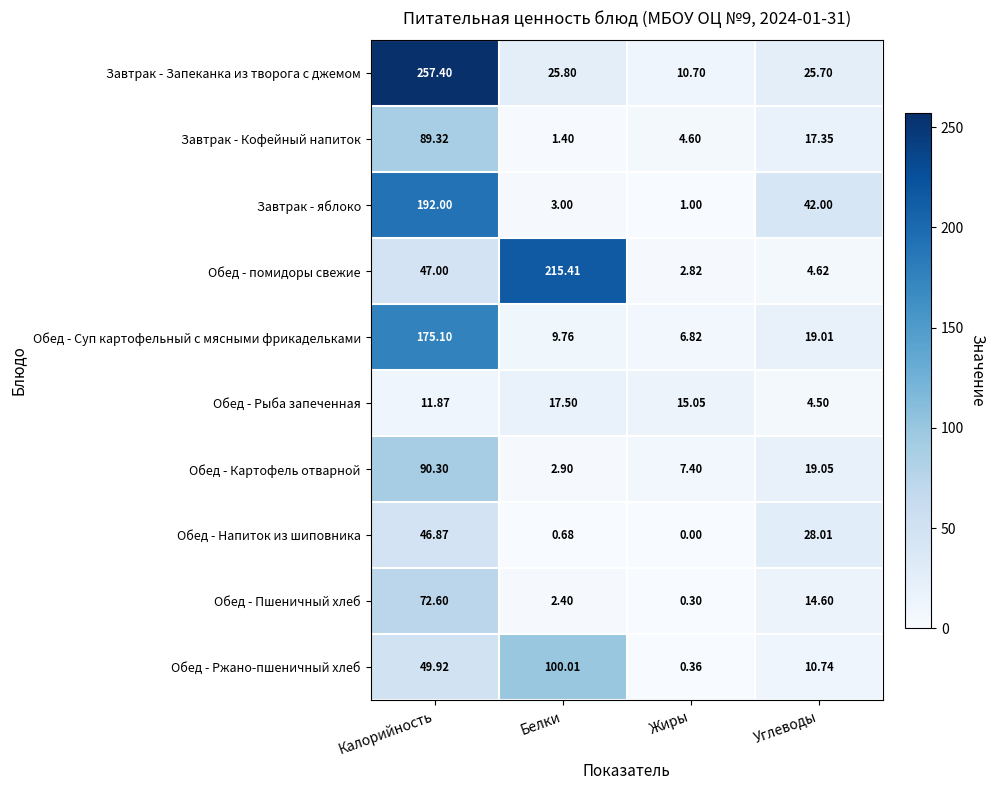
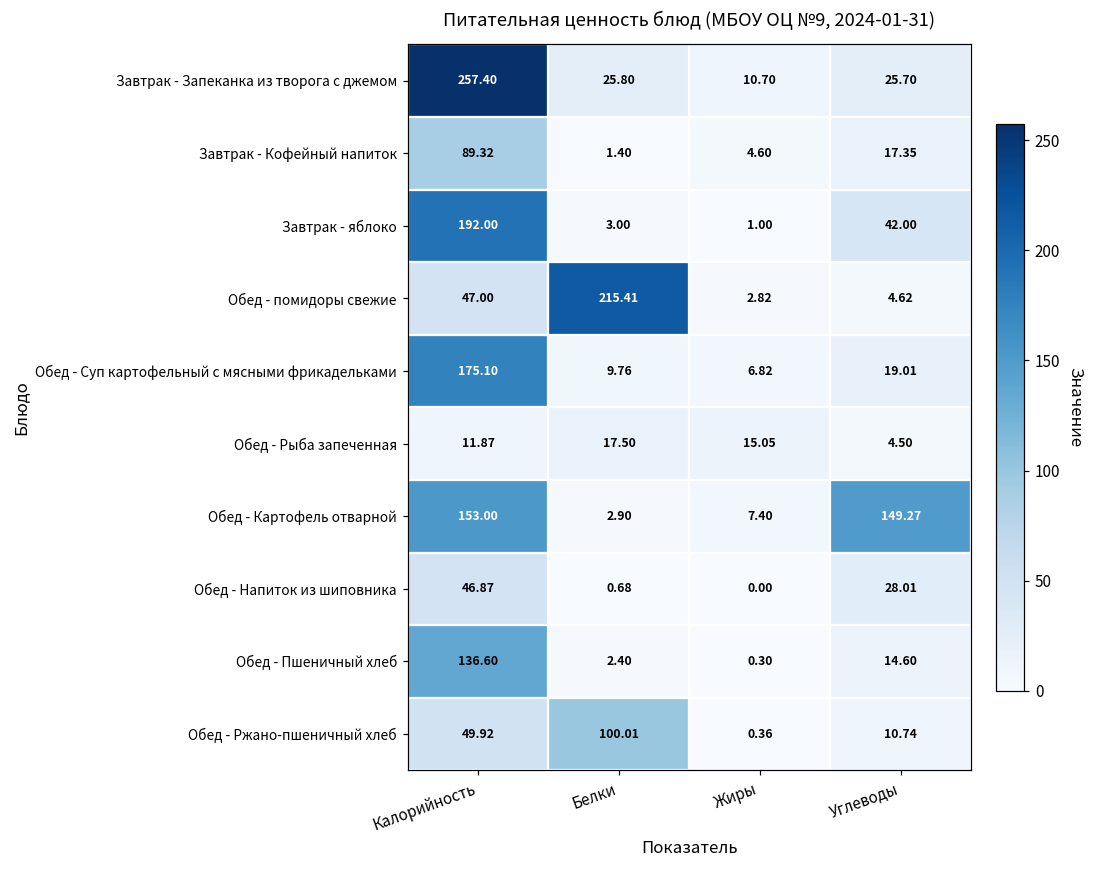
  {
    "Завтрак - Запеканка из творога с джемом": {
      "Калорийность": 257.40,
      "Белки": 25.80,
      "Жиры": 10.70,
      "Углеводы": 25.70
    },
    "Завтрак - Кофейный напиток": {
      "Калорийность": 89.32,
      "Белки": 1.40,
      "Жиры": 4.60,
      "Углеводы": 17.35
    },
    "Завтрак - яблоко": {
      "Калорийность": 192.00,
      "Белки": 3.00,
      "Жиры": 1.00,
      "Углеводы": 42.00
    },
    "Обед - помидоры свежие": {
      "Калорийность": 47.00,
      "Белки": 215.41,
      "Жиры": 2.82,
      "Углеводы": 4.62
    },
    "Обед - Суп картофельный с мясными фрикадельками": {
      "Калорийность": 175.10,
      "Белки": 9.76,
      "Жиры": 6.82,
      "Углеводы": 19.01
    },
    "Обед - Рыба запеченная": {
      "Калорийность": 11.87,
      "Белки": 17.50,
      "Жиры": 15.05,
      "Углеводы": 4.50
    },
    "Обед - Картофель отварной": {
-     "Калорийность": 90.30,
+     "Калорийность": 153.00,
      "Белки": 2.90,
      "Жиры": 7.40,
-     "Углеводы": 19.05
+     "Углеводы": 149.27
    },
    "Обед - Напиток из шиповника": {
      "Калорийность": 46.87,
      "Белки": 0.68,
      "Жиры": 0.00,
      "Углеводы": 28.01
    },
    "Обед - Пшеничный хлеб": {
-     "Калорийность": 72.60,
+     "Калорийность": 136.60,
      "Белки": 2.40,
      "Жиры": 0.30,
      "Углеводы": 14.60
    },
    "Обед - Ржано-пшеничный хлеб": {
      "Калорийность": 49.92,
      "Белки": 100.01,
      "Жиры": 0.36,
      "Углеводы": 10.74
    }
  }
